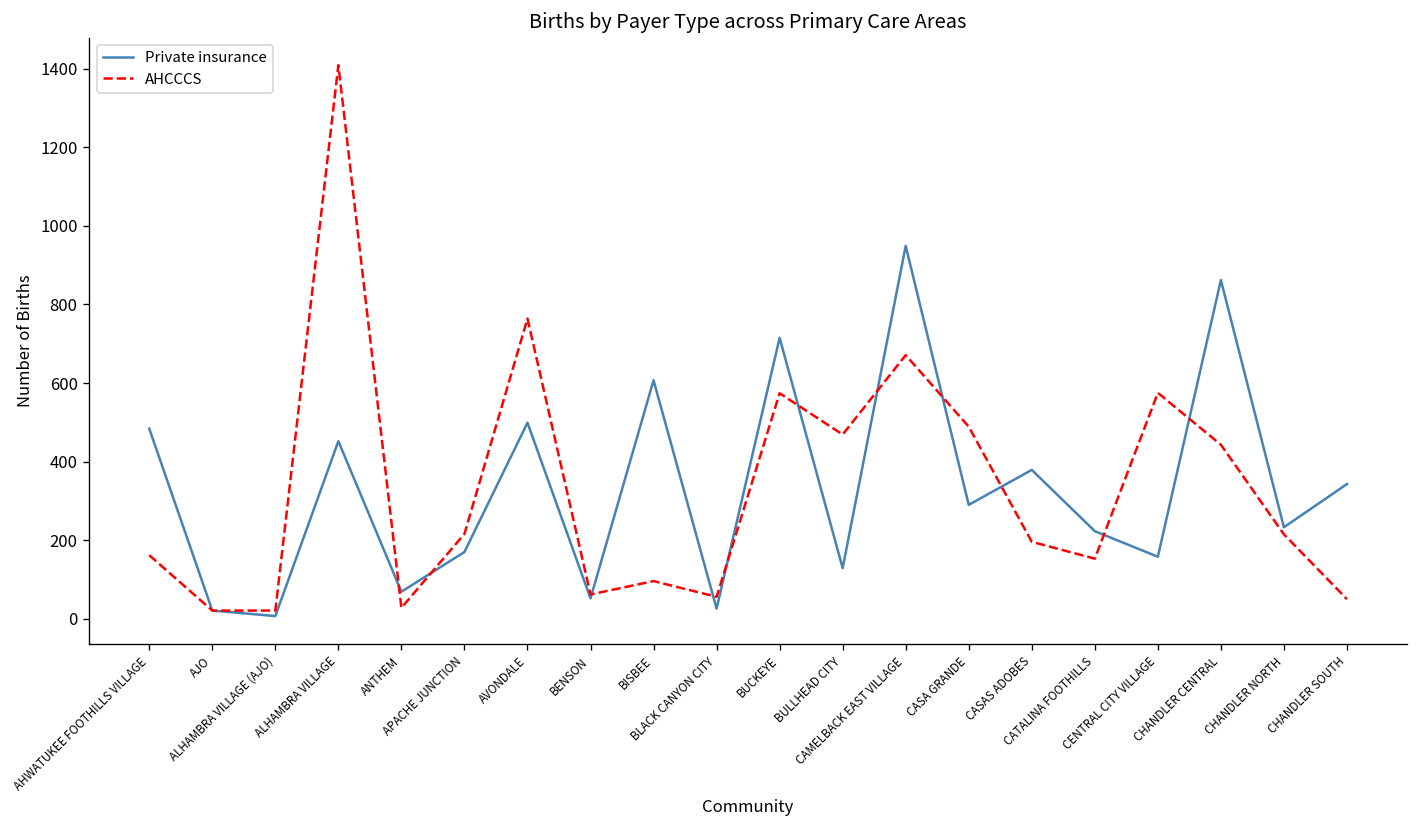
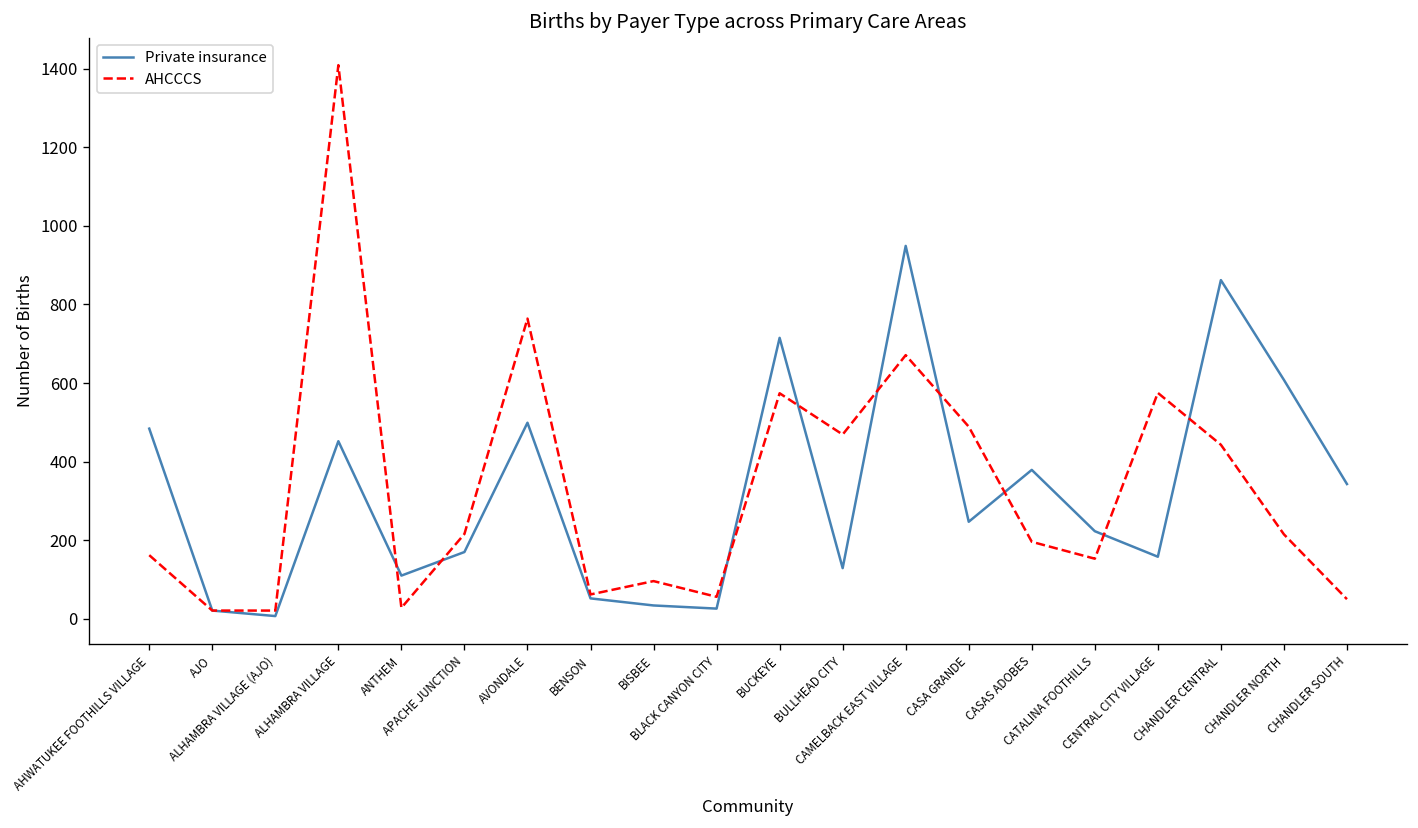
  {
    "Private insurance": {
      "AHWATUKEE FOOTHILLS VILLAGE": 480,
      "ALHAMBRA VILLAGE (AJO)": 10,
      "ALHAMBRA VILLAGE": 450,
-     "ANTHEM": 70,
+     "ANTHEM": 110,
      "APACHE JUNCTION": 170,
      "AVONDALE": 500,
      "BENSON": 50,
-     "BISBEE": 610,
+     "BISBEE": 30,
      "BLACK CANYON CITY": 30,
      "BUCKEYE": 720,
      "BULLHEAD CITY": 130,
      "CAMELBACK EAST VILLAGE": 950,
-     "CASA GRANDE": 290,
+     "CASA GRANDE": 250,
      "CASAS ADOBES": 380,
      "CATALINA FOOTHILLS": 220,
      "CENTRAL CITY VILLAGE": 160,
      "CHANDLER CENTRAL": 860,
-     "CHANDLER NORTH": 230,
+     "CHANDLER NORTH": 610,
      "CHANDLER SOUTH": 340
    },
    "AHCCCS": {
      "AHWATUKEE FOOTHILLS VILLAGE": 160,
      "ALHAMBRA VILLAGE (AJO)": 20,
      "ALHAMBRA VILLAGE": 1410,
      "ANTHEM": 30,
      "APACHE JUNCTION": 220,
      "AVONDALE": 760,
      "BENSON": 60,
      "BISBEE": 100,
      "BLACK CANYON CITY": 60,
      "BUCKEYE": 570,
      "BULLHEAD CITY": 470,
      "CAMELBACK EAST VILLAGE": 670,
      "CASA GRANDE": 490,
      "CASAS ADOBES": 200,
      "CATALINA FOOTHILLS": 150,
      "CENTRAL CITY VILLAGE": 580,
      "CHANDLER CENTRAL": 440,
      "CHANDLER NORTH": 220,
      "CHANDLER SOUTH": 50
    }
  }
